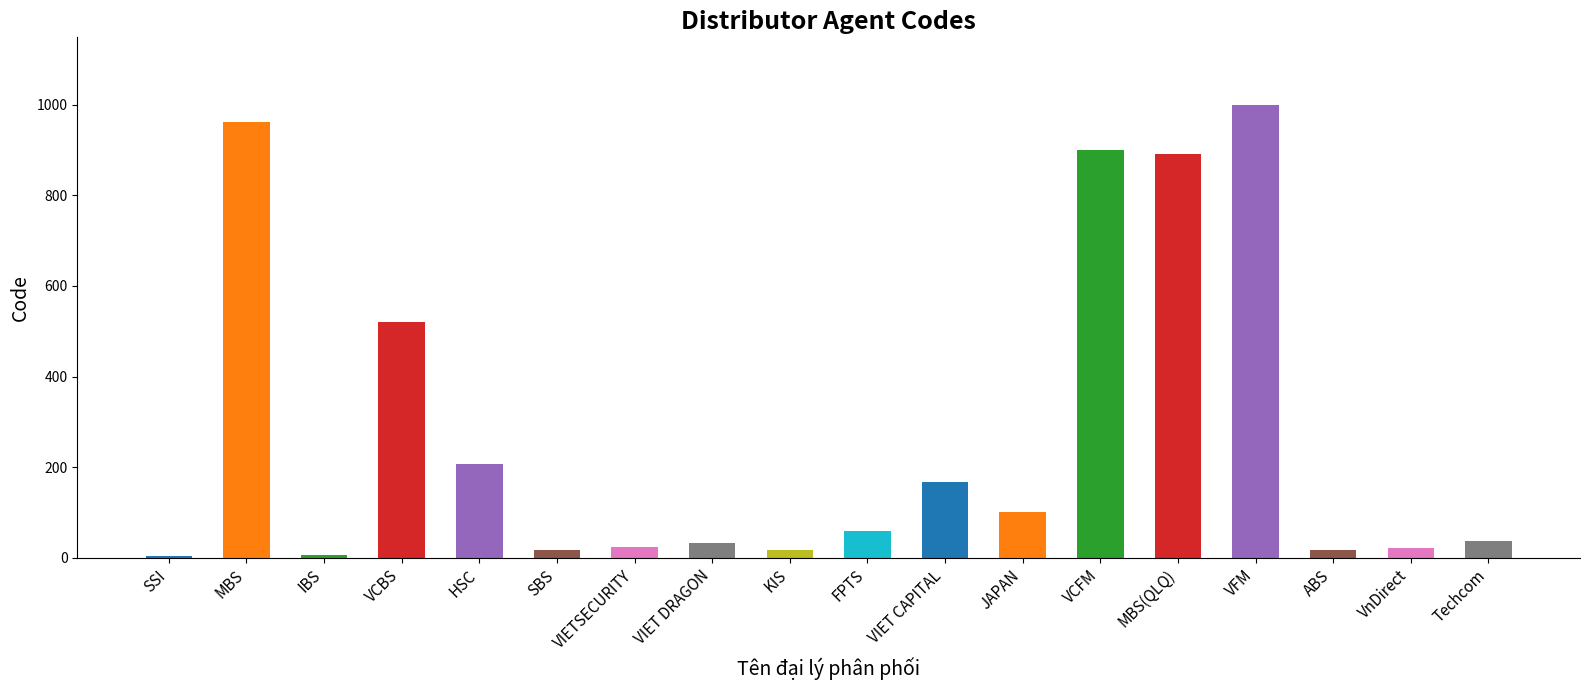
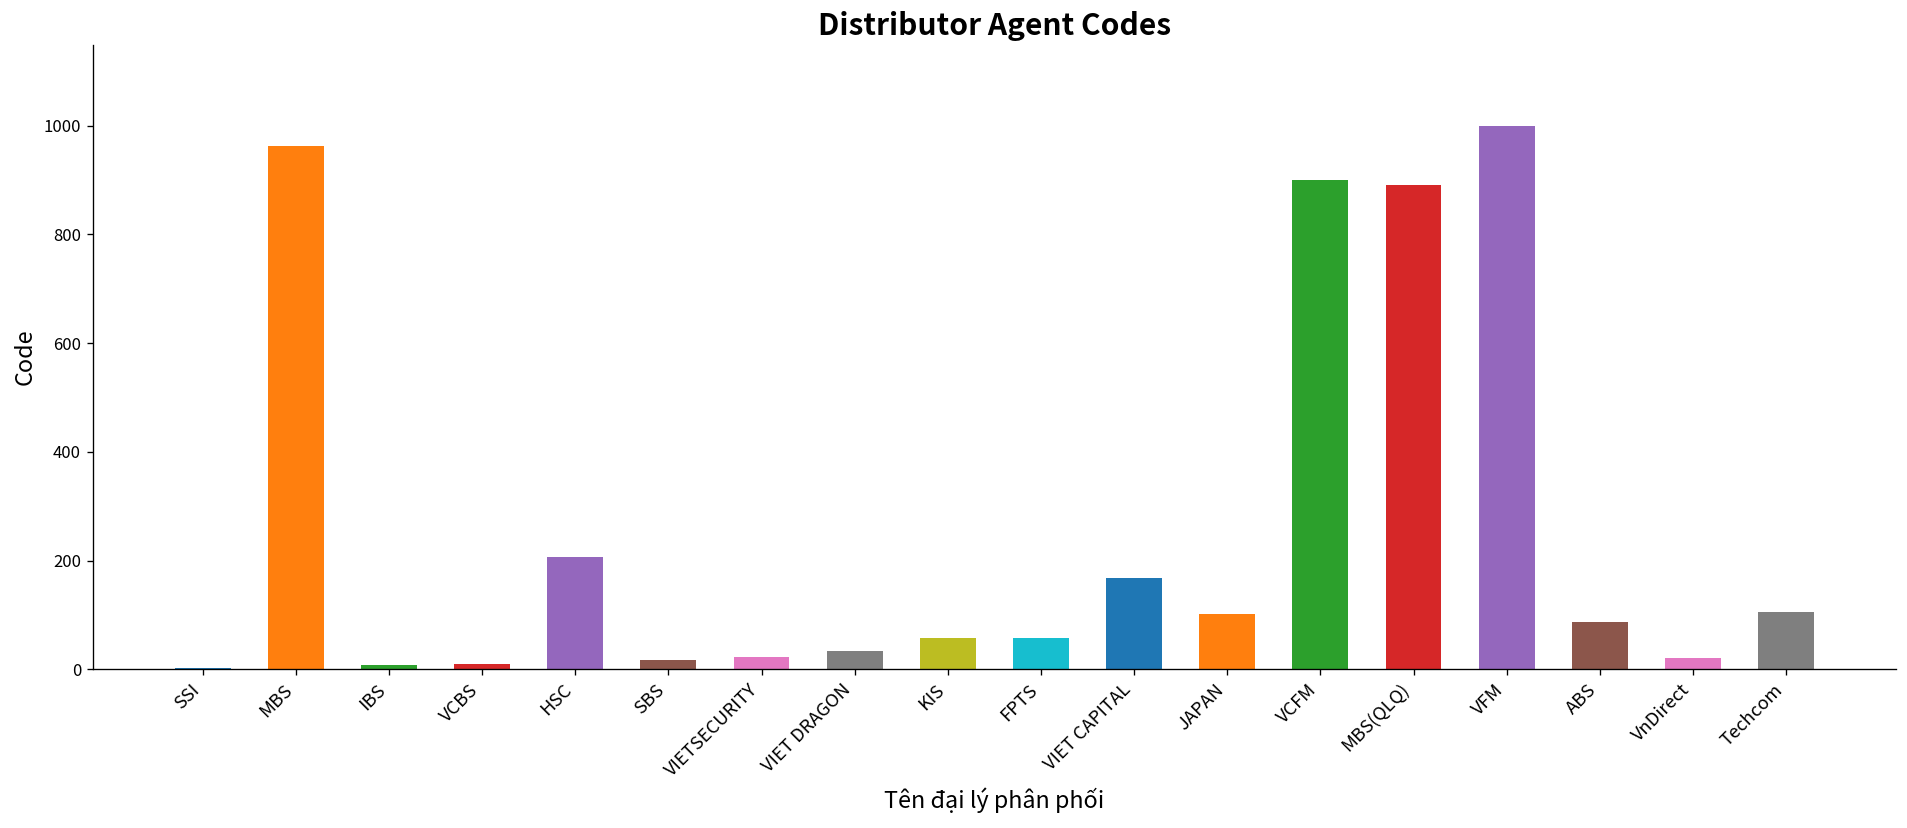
  {
    "MBS": 960,
    "IBS": 10,
-   "VCBS": 520,
+   "VCBS": 10,
    "HSC": 210,
    "SBS": 20,
    "VIETSECURITY": 20,
    "VIET DRAGON": 30,
-   "KIS": 20,
+   "KIS": 60,
    "FPTS": 60,
    "VIET CAPITAL": 170,
    "JAPAN": 100,
    "VCFM": 900,
    "MBS(QLQ)": 890,
    "VFM": 1000,
-   "ABS": 20,
+   "ABS": 90,
    "VnDirect": 20,
-   "Techcom": 40
+   "Techcom": 110
  }
